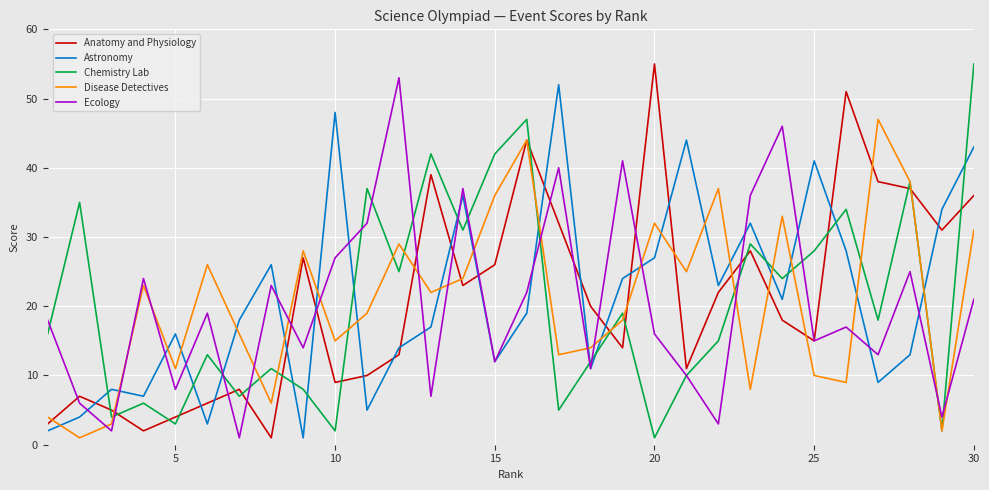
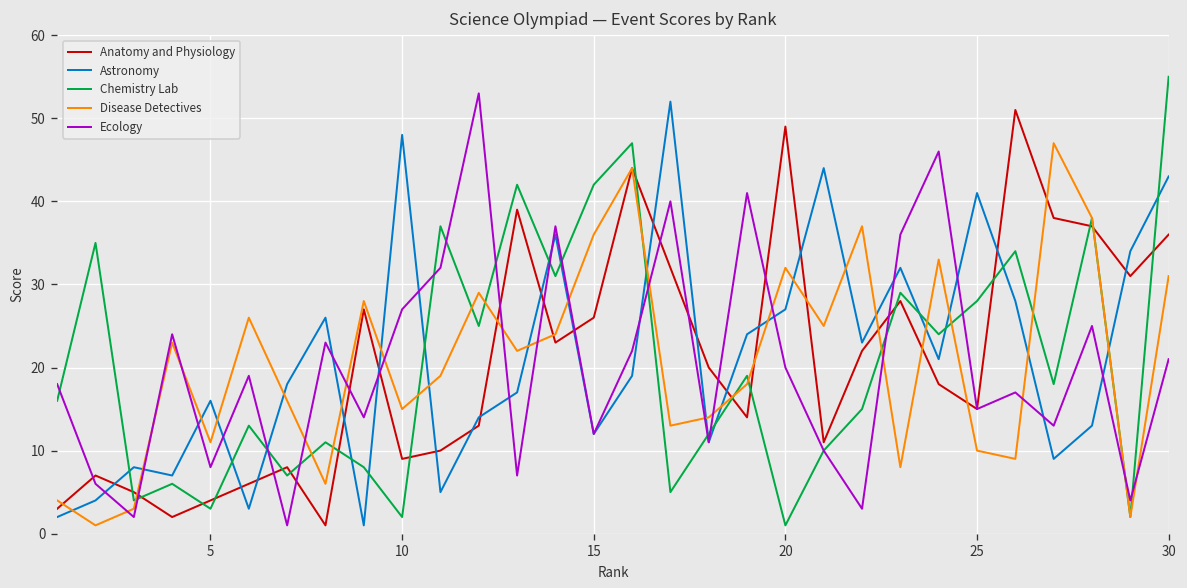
  {
    "Anatomy and Physiology": {
      "5": 4,
      "10": 9,
      "15": 26,
-     "20": 55,
+     "20": 49,
      "30": 36
    },
    "Astronomy": {
      "5": 16,
      "10": 48,
      "20": 27,
      "25": 41,
      "30": 43
    },
    "Chemistry Lab": {
      "5": 3,
      "10": 2,
      "15": 42,
      "20": 1,
      "25": 28,
      "30": 55
    },
    "Disease Detectives": {
      "5": 11,
      "10": 15,
      "15": 36,
      "20": 32,
      "25": 10,
      "30": 31
    },
    "Ecology": {
      "5": 8,
      "10": 27,
-     "20": 16,
+     "20": 20,
      "30": 21
    }
  }
